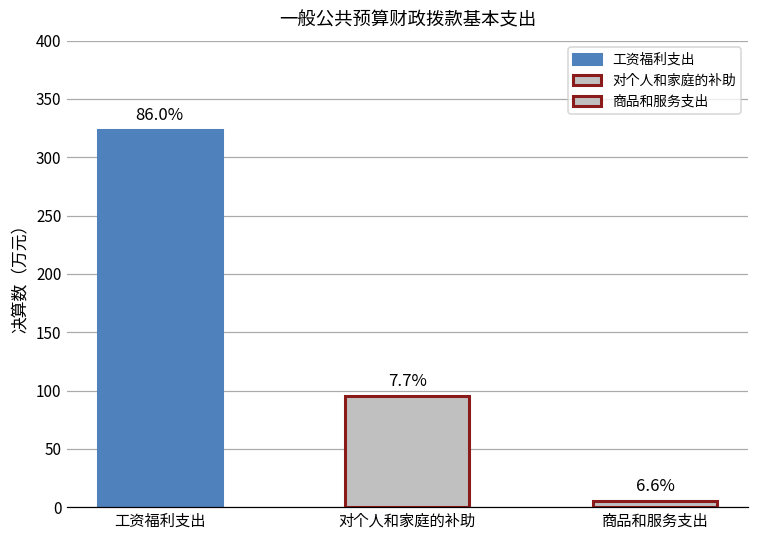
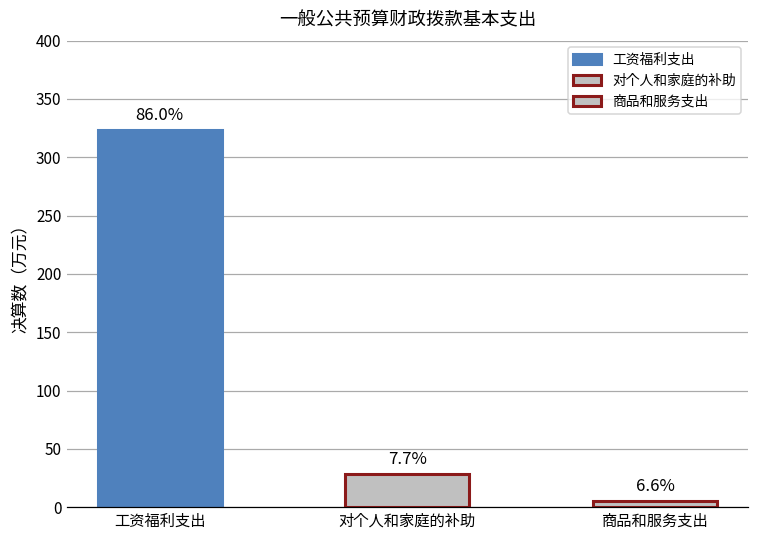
  {
-   "对个人和家庭的补助": 96
+   "对个人和家庭的补助": 29
  }
